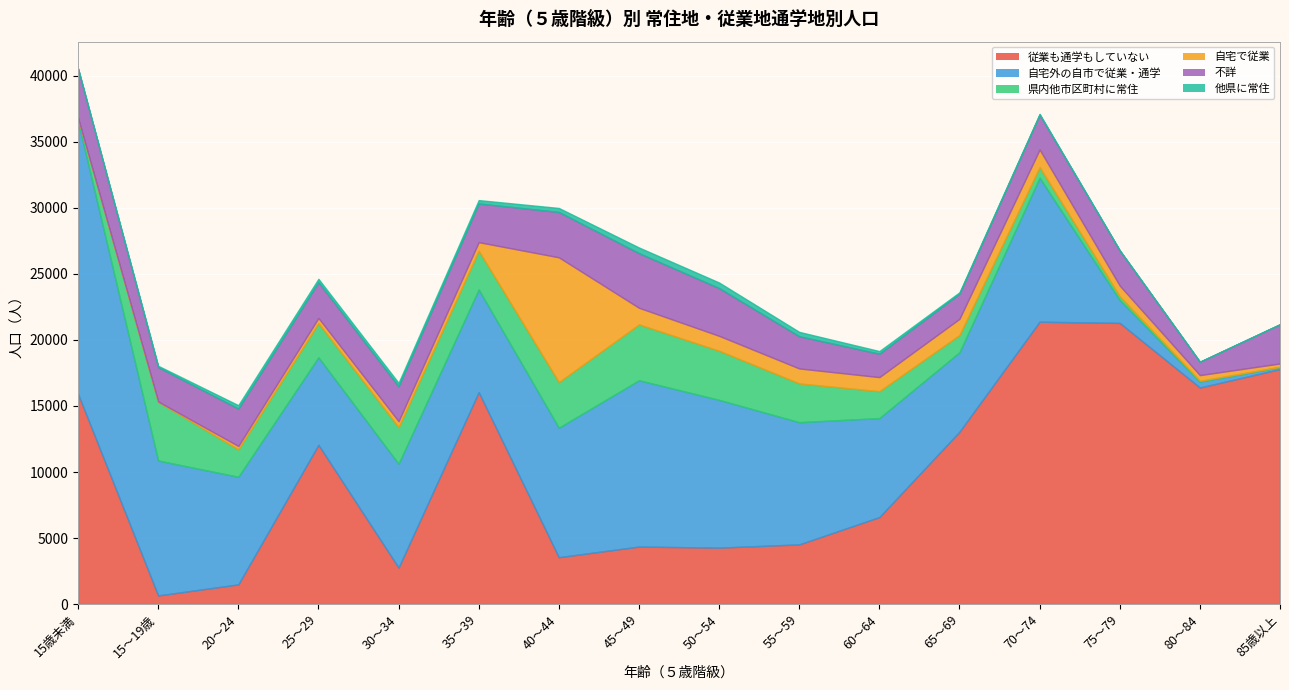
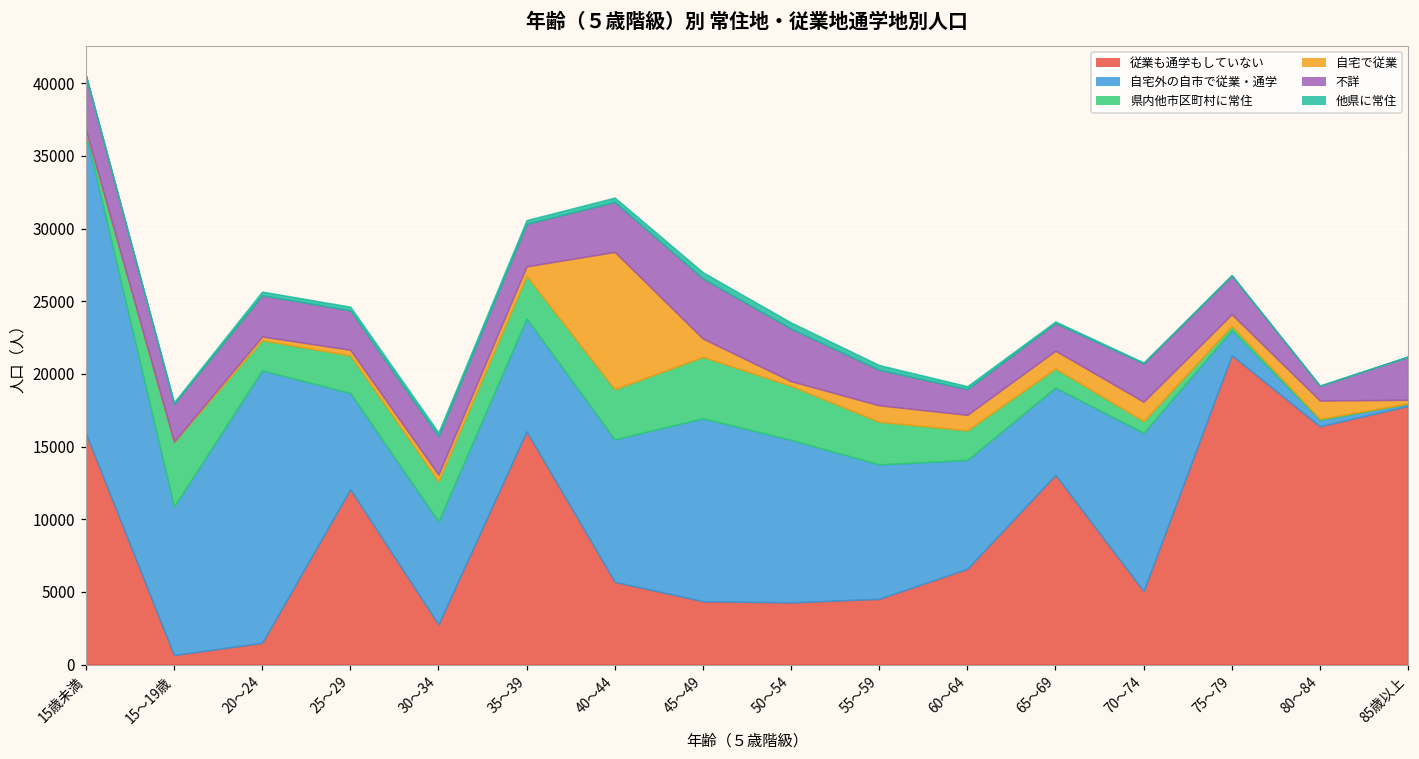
  {
    "従業も通学もしていない": {
      "15歳未満": 15900,
      "15～19歳": 700,
      "20～24": 1500,
      "25～29": 12100,
      "30～34": 2800,
      "35～39": 16100,
-     "40～44": 3600,
+     "40～44": 5700,
      "45～49": 4400,
      "50～54": 4300,
      "55～59": 4500,
      "60～64": 6600,
      "65～69": 13100,
-     "70～74": 21400,
+     "70～74": 5100,
      "75～79": 21300,
      "80～84": 16400
    },
    "自宅外の自市で従業・通学": {
      "15歳未満": 20700,
      "15～19歳": 10200,
-     "20～24": 8100,
+     "20～24": 18800,
      "25～29": 6600,
-     "30～34": 7900,
+     "30～34": 7100,
      "35～39": 7800,
      "40～44": 9800,
      "45～49": 12600,
      "50～54": 11200,
      "55～59": 9300,
      "60～64": 7500,
      "65～69": 6000,
      "70～74": 10900,
      "75～79": 1700
    },
    "自宅で従業": {
      "20～24": 300,
      "25～29": 400,
      "30～34": 500,
      "35～39": 600,
      "40～44": 9400,
      "45～49": 1300,
-     "50～54": 1100,
+     "50～54": 300,
      "55～59": 1100,
      "60～64": 1100,
      "65～69": 1200,
      "70～74": 1300,
      "75～79": 800,
-     "80～84": 400,
+     "80～84": 1300,
      "85歳以上": 300
    },
    "不詳": {
      "20～24": 2800,
      "25～29": 2700,
      "30～34": 2600,
      "35～39": 2900,
      "40～44": 3400,
      "45～49": 4100,
      "50～54": 3600,
      "55～59": 2400,
      "60～64": 1800
    }
  }
